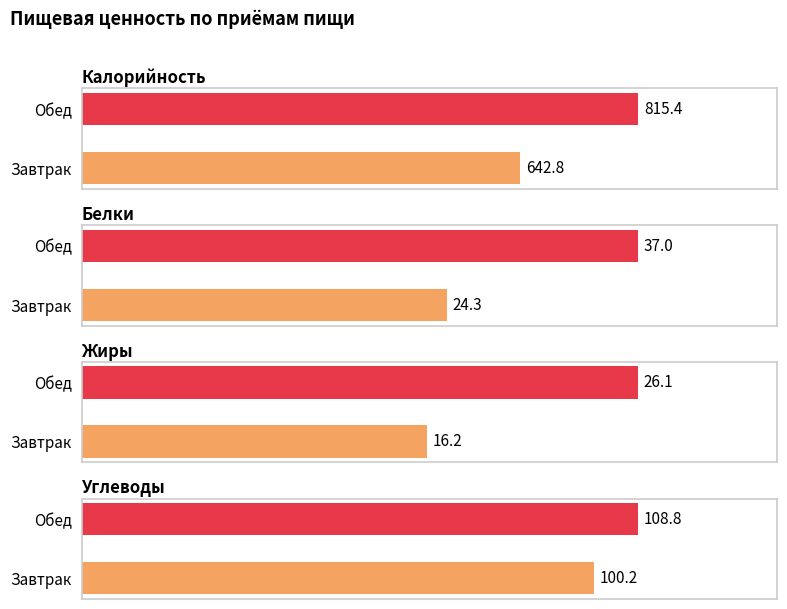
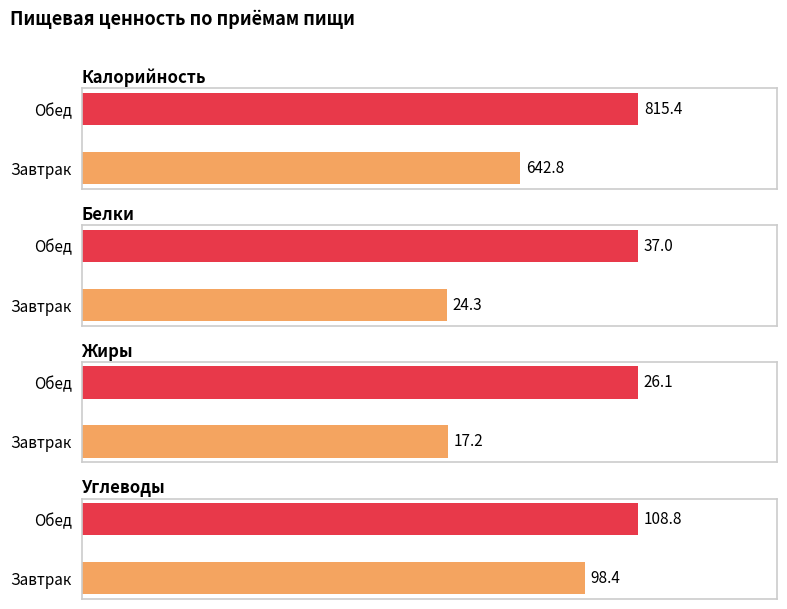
  {
    "Калорийность": {
      "Обед": 815.4,
      "Завтрак": 642.8
    },
    "Белки": {
      "Обед": 37.0,
      "Завтрак": 24.3
    },
    "Жиры": {
      "Обед": 26.1,
-     "Завтрак": 16.2
+     "Завтрак": 17.2
    },
    "Углеводы": {
      "Обед": 108.8,
-     "Завтрак": 100.2
+     "Завтрак": 98.4
    }
  }
